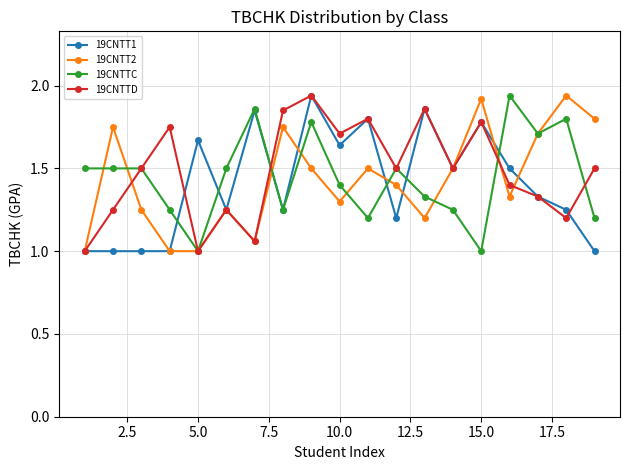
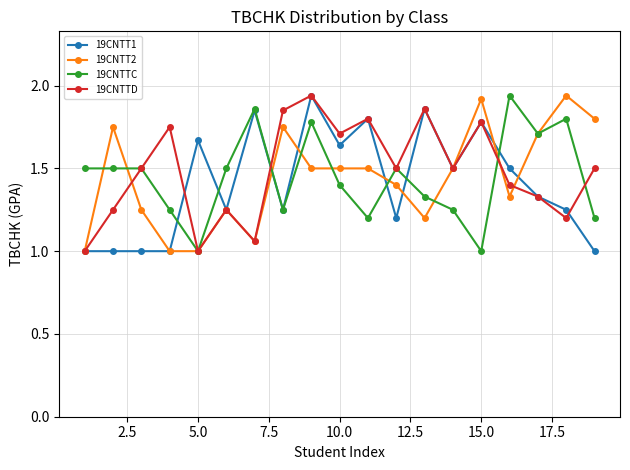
  {
    "19CNTT1": {
      "5.0": 1.67,
      "10.0": 1.64
    },
    "19CNTT2": {
-     "10.0": 1.3,
+     "10.0": 1.5,
      "15.0": 1.92
    },
    "19CNTTC": {
      "10.0": 1.4,
      "15.0": 1.0
    },
    "19CNTTD": {
      "10.0": 1.7
    }
  }
